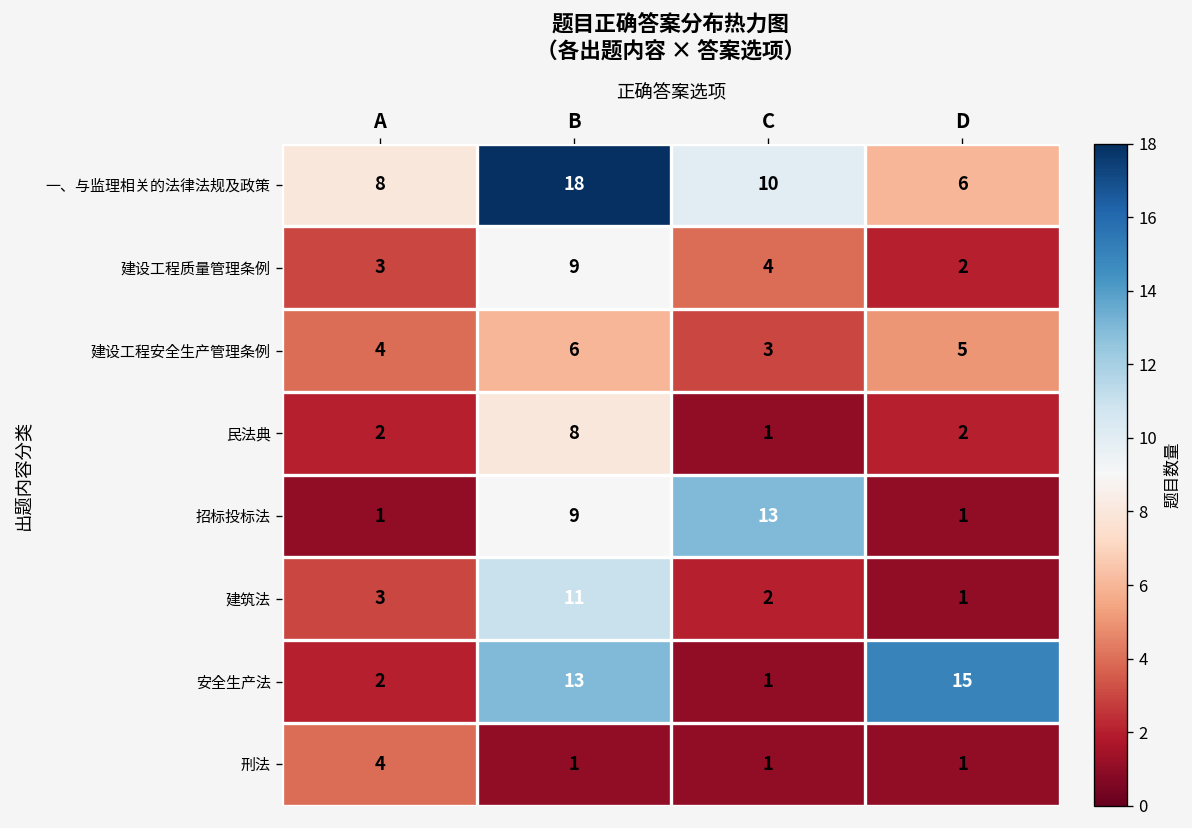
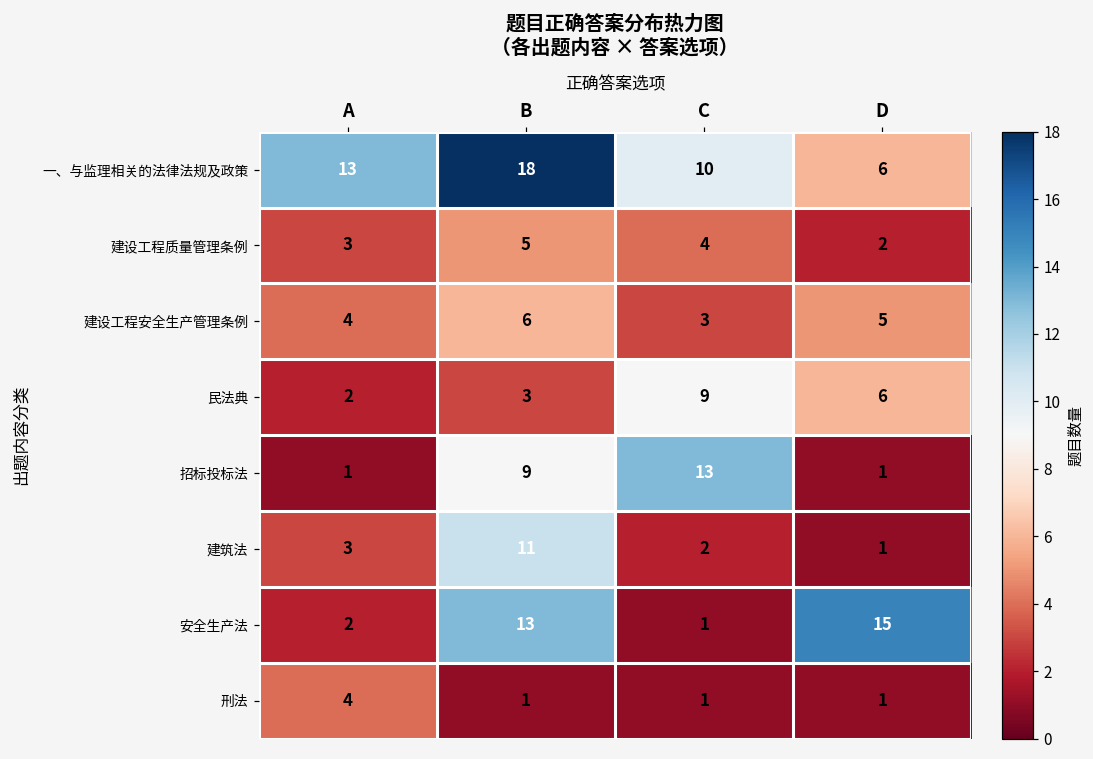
  {
    "一、与监理相关的法律法规及政策": {
-     "A": 8,
+     "A": 13,
      "B": 18,
      "C": 10,
      "D": 6
    },
    "建设工程质量管理条例": {
      "A": 3,
-     "B": 9,
+     "B": 5,
      "C": 4,
      "D": 2
    },
    "建设工程安全生产管理条例": {
      "A": 4,
      "B": 6,
      "C": 3,
      "D": 5
    },
    "民法典": {
      "A": 2,
-     "B": 8,
-     "C": 1,
-     "D": 2
+     "B": 3,
+     "C": 9,
+     "D": 6
    },
    "招标投标法": {
      "A": 1,
      "B": 9,
      "C": 13,
      "D": 1
    },
    "建筑法": {
      "A": 3,
      "B": 11,
      "C": 2,
      "D": 1
    },
    "安全生产法": {
      "A": 2,
      "B": 13,
      "C": 1,
      "D": 15
    },
    "刑法": {
      "A": 4,
      "B": 1,
      "C": 1,
      "D": 1
    }
  }
